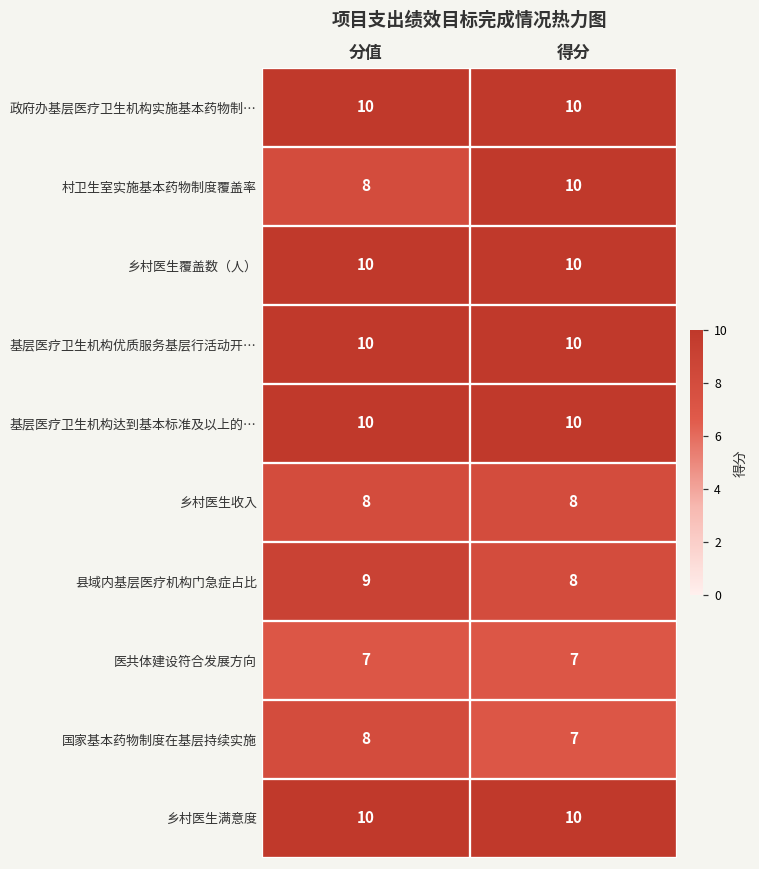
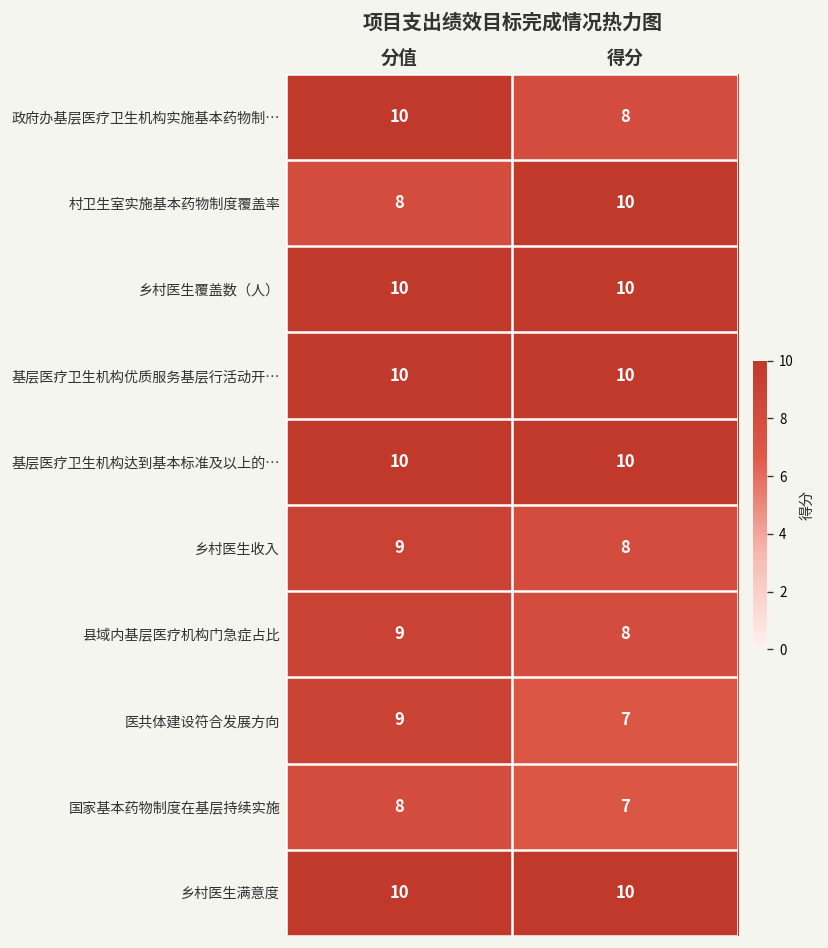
  {
    "政府办基层医疗卫生机构实施基本药物制…": {
      "分值": 10,
-     "得分": 10
+     "得分": 8
    },
    "村卫生室实施基本药物制度覆盖率": {
      "分值": 8,
      "得分": 10
    },
    "乡村医生覆盖数（人）": {
      "分值": 10,
      "得分": 10
    },
    "基层医疗卫生机构优质服务基层行活动开…": {
      "分值": 10,
      "得分": 10
    },
    "基层医疗卫生机构达到基本标准及以上的…": {
      "分值": 10,
      "得分": 10
    },
    "乡村医生收入": {
-     "分值": 8,
+     "分值": 9,
      "得分": 8
    },
    "县域内基层医疗机构门急症占比": {
      "分值": 9,
      "得分": 8
    },
    "医共体建设符合发展方向": {
-     "分值": 7,
+     "分值": 9,
      "得分": 7
    },
    "国家基本药物制度在基层持续实施": {
      "分值": 8,
      "得分": 7
    },
    "乡村医生满意度": {
      "分值": 10,
      "得分": 10
    }
  }
